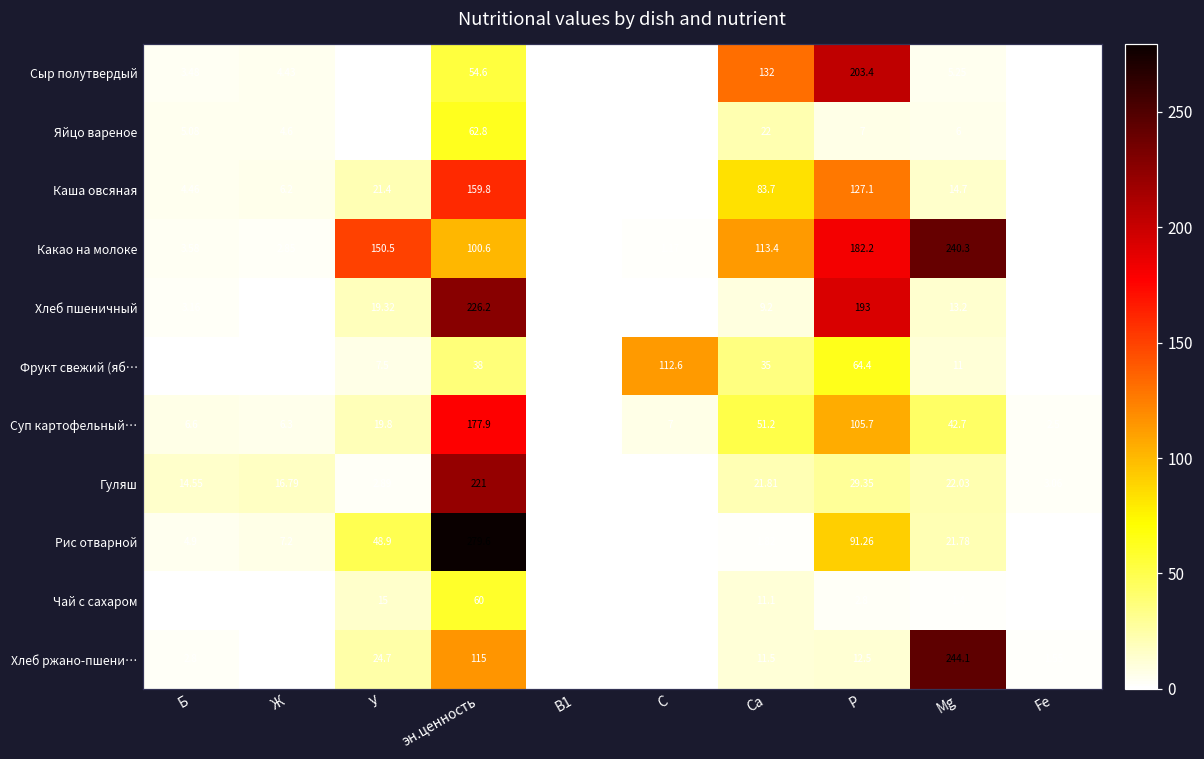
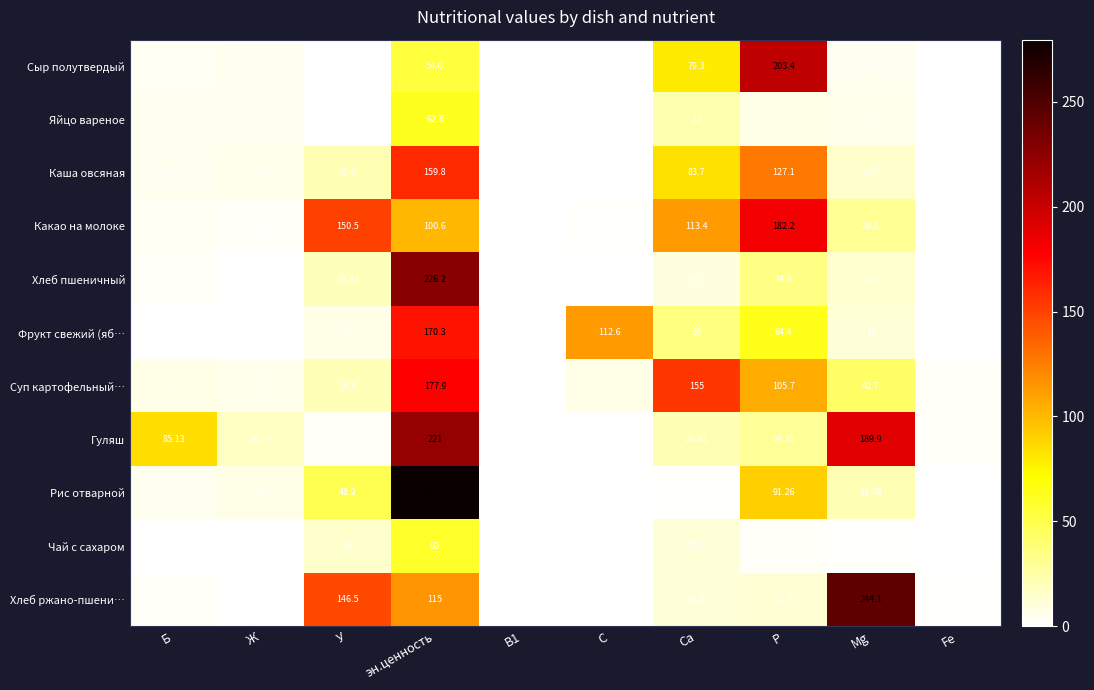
  {
    "Сыр полутвердый": {
      "эн.ценность": 54.6,
-     "Са": 132,
+     "Са": 79.3,
      "Р": 203.4
    },
    "Яйцо вареное": {
      "эн.ценность": 62.8,
      "Са": 22
    },
    "Каша овсяная": {
      "У": 21.4,
      "эн.ценность": 159.8,
      "Са": 83.7,
      "Р": 127.1,
      "Mg": 14.7
    },
    "Какао на молоке": {
      "У": 150.5,
      "эн.ценность": 100.6,
      "Са": 113.4,
      "Р": 182.2,
-     "Mg": 240.3
+     "Mg": 29.6
    },
    "Хлеб пшеничный": {
      "У": 19.32,
      "эн.ценность": 226.2,
-     "Р": 193,
+     "Р": 34.8,
      "Mg": 13.2
    },
    "Фрукт свежий (яб…": {
-     "эн.ценность": 38,
+     "эн.ценность": 170.3,
      "С": 112.6,
      "Са": 35,
      "Р": 64.4
    },
    "Суп картофельный…": {
      "У": 19.8,
      "эн.ценность": 177.9,
-     "Са": 51.2,
+     "Са": 155,
      "Р": 105.7,
      "Mg": 42.7
    },
    "Гуляш": {
-     "Б": 14.55,
+     "Б": 85.13,
      "Ж": 16.79,
      "эн.ценность": 221,
      "Са": 21.81,
      "Р": 29.35,
-     "Mg": 22.03
+     "Mg": 189.9
    },
    "Рис отварной": {
      "У": 48.9,
      "Р": 91.26,
      "Mg": 21.78
    },
    "Чай с сахаром": {
      "У": 15,
      "эн.ценность": 60
    },
    "Хлеб ржано-пшени…": {
-     "У": 24.7,
+     "У": 146.5,
      "эн.ценность": 115,
      "Mg": 244.1
    }
  }
